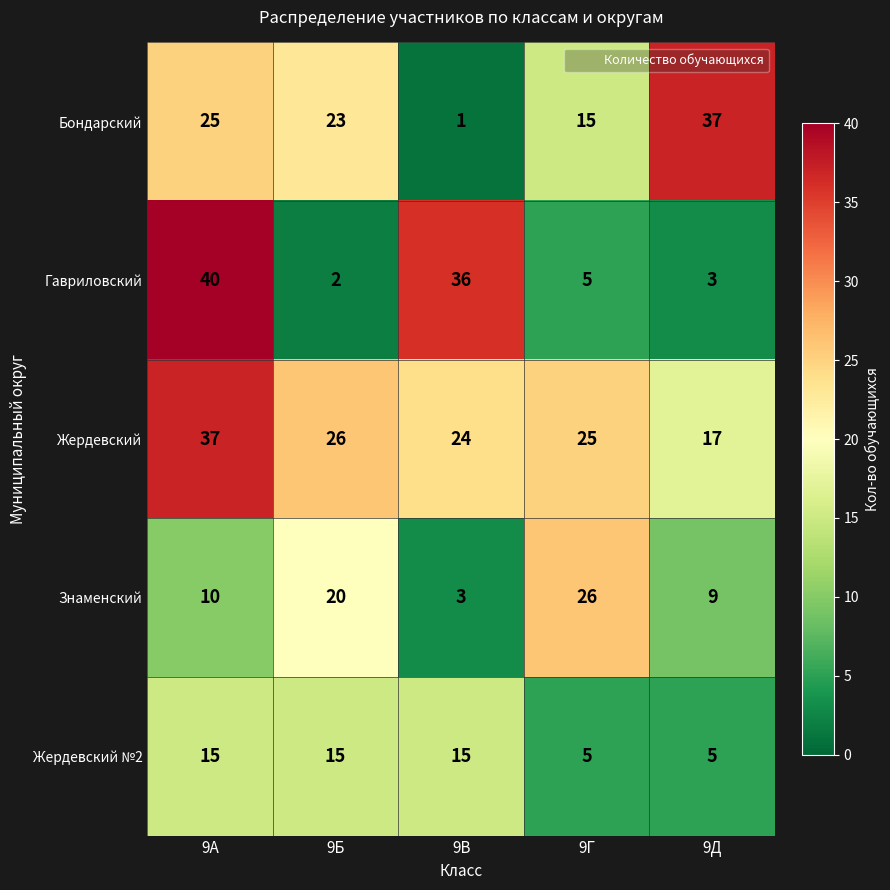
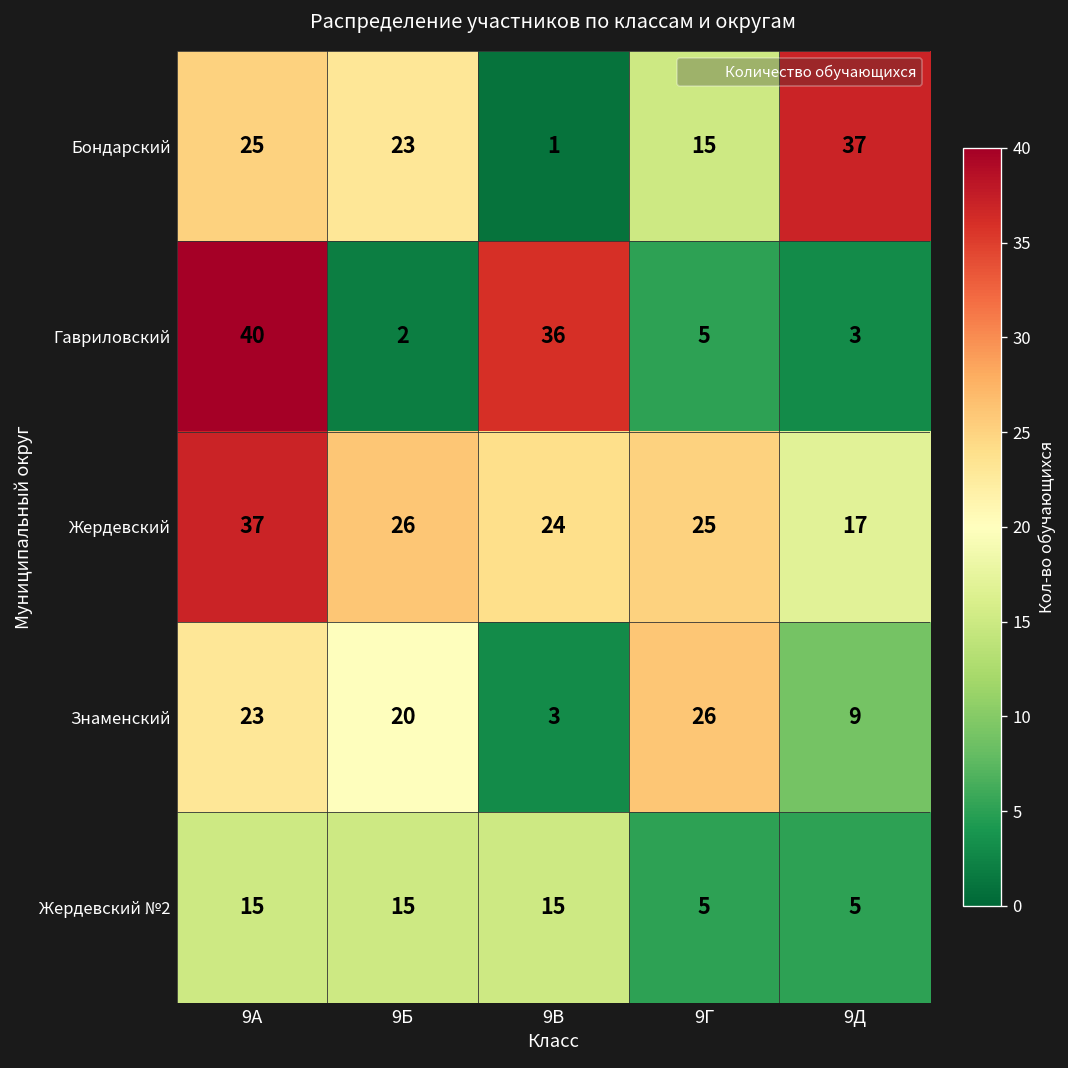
  {
    "Бондарский": {
      "9А": 25,
      "9Б": 23,
      "9В": 1,
      "9Г": 15,
      "9Д": 37
    },
    "Гавриловский": {
      "9А": 40,
      "9Б": 2,
      "9В": 36,
      "9Г": 5,
      "9Д": 3
    },
    "Жердевский": {
      "9А": 37,
      "9Б": 26,
      "9В": 24,
      "9Г": 25,
      "9Д": 17
    },
    "Знаменский": {
-     "9А": 10,
+     "9А": 23,
      "9Б": 20,
      "9В": 3,
      "9Г": 26,
      "9Д": 9
    },
    "Жердевский №2": {
      "9А": 15,
      "9Б": 15,
      "9В": 15,
      "9Г": 5,
      "9Д": 5
    }
  }
